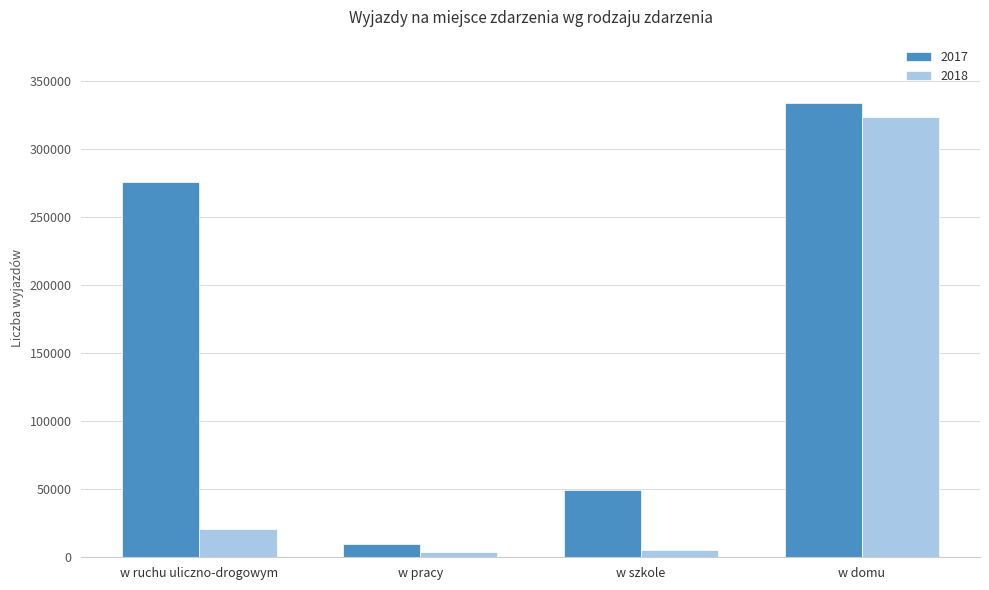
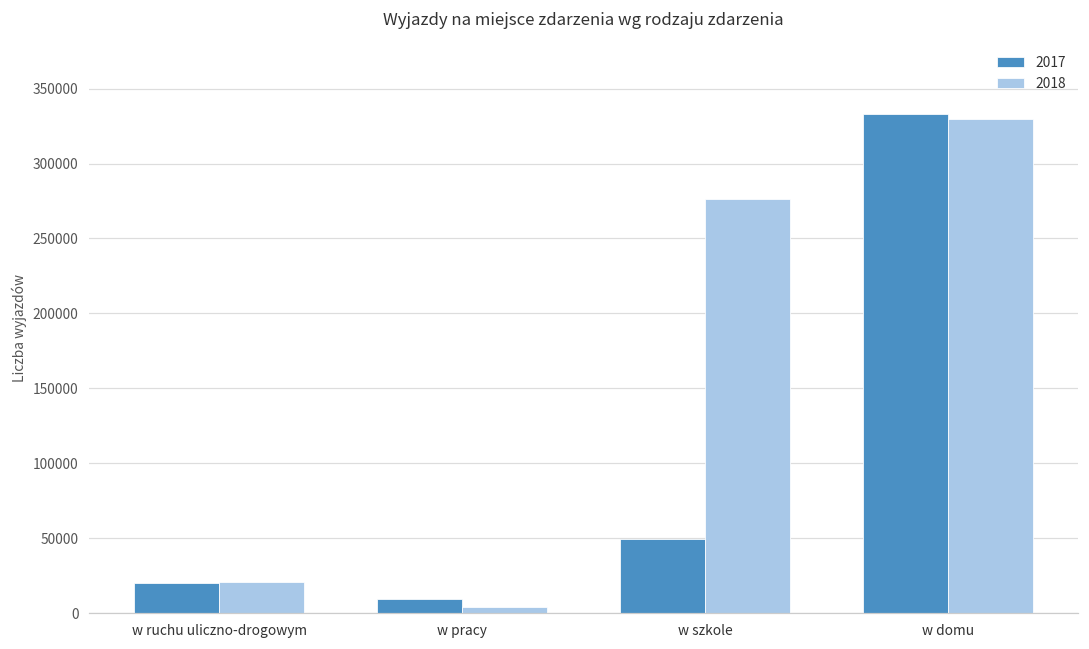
  {
    "2017": {
-     "w ruchu uliczno-drogowym": 275000,
+     "w ruchu uliczno-drogowym": 20000,
      "w pracy": 10000,
      "w szkole": 50000,
      "w domu": 333000
    },
    "2018": {
      "w ruchu uliczno-drogowym": 21000,
      "w pracy": 4000,
-     "w szkole": 5000,
-     "w domu": 323000
+     "w szkole": 277000,
+     "w domu": 329000
    }
  }
